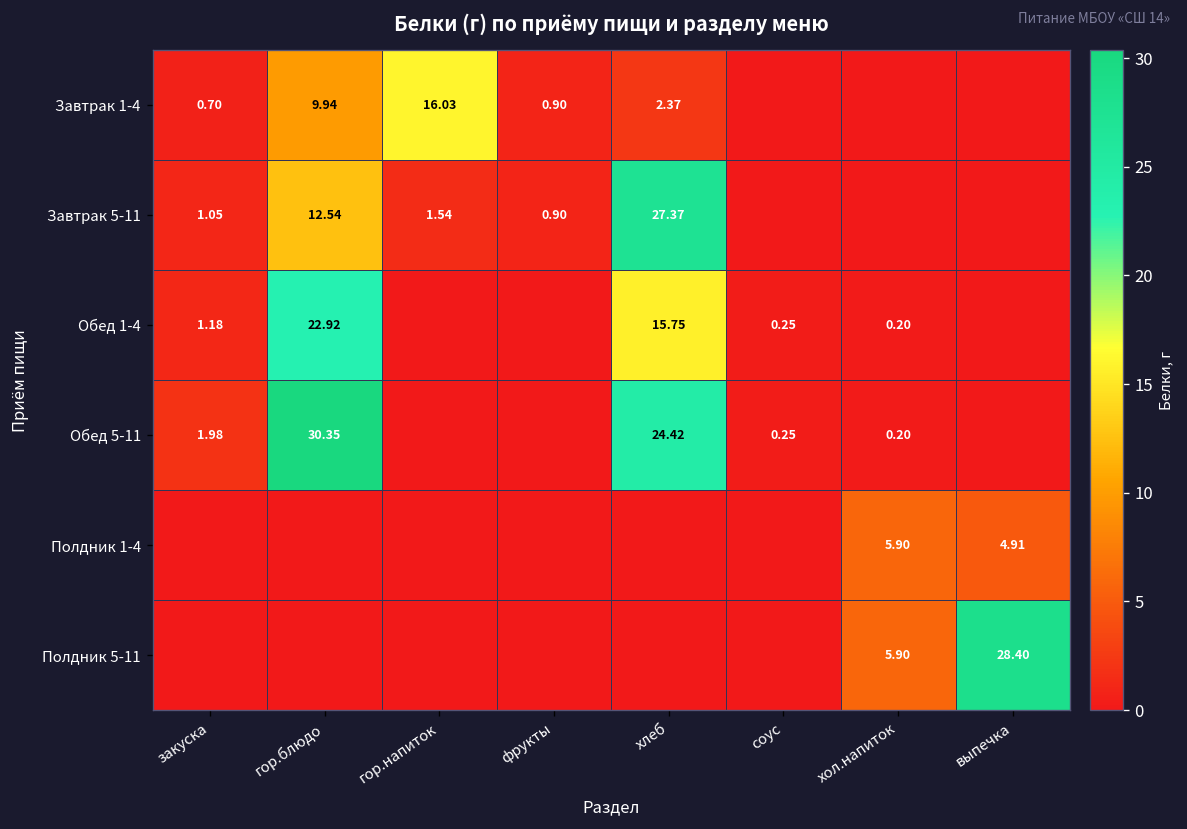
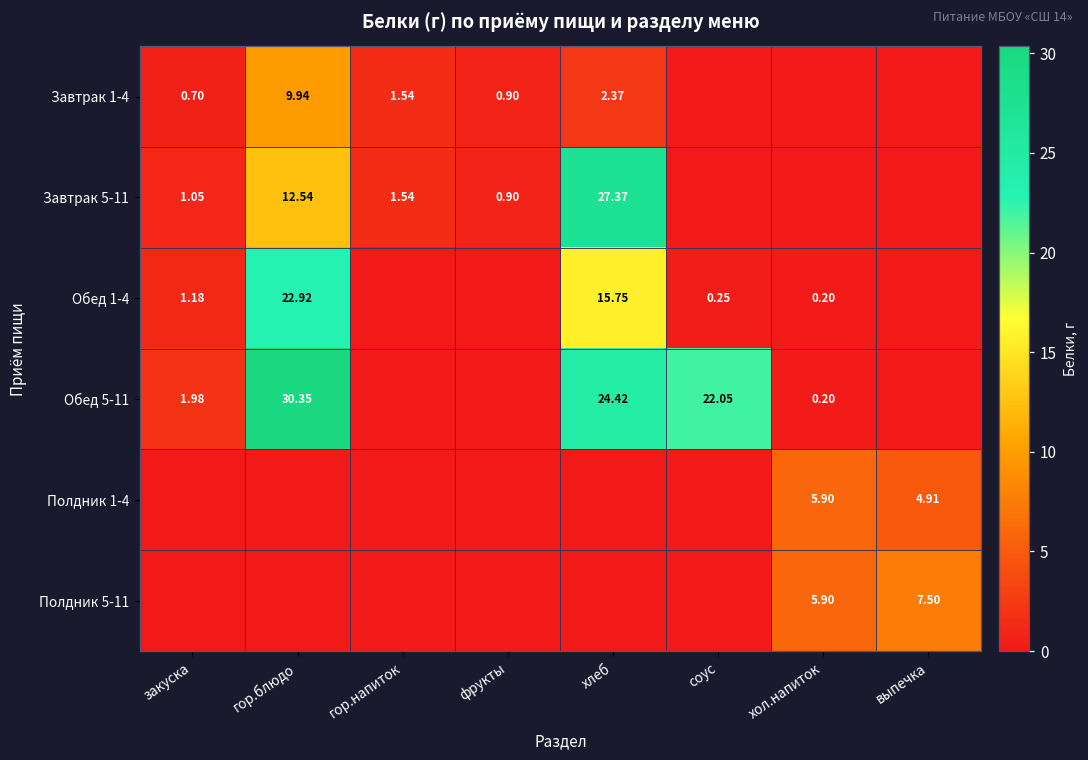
  {
    "Завтрак 1-4": {
      "закуска": 0.70,
      "гор.блюдо": 9.94,
-     "гор.напиток": 16.03,
+     "гор.напиток": 1.54,
      "фрукты": 0.90,
      "хлеб": 2.37
    },
    "Завтрак 5-11": {
      "закуска": 1.05,
      "гор.блюдо": 12.54,
      "гор.напиток": 1.54,
      "фрукты": 0.90,
      "хлеб": 27.37
    },
    "Обед 1-4": {
      "закуска": 1.18,
      "гор.блюдо": 22.92,
      "хлеб": 15.75,
      "соус": 0.25,
      "хол.напиток": 0.20
    },
    "Обед 5-11": {
      "закуска": 1.98,
      "гор.блюдо": 30.35,
      "хлеб": 24.42,
-     "соус": 0.25,
+     "соус": 22.05,
      "хол.напиток": 0.20
    },
    "Полдник 1-4": {
      "хол.напиток": 5.90,
      "выпечка": 4.91
    },
    "Полдник 5-11": {
      "хол.напиток": 5.90,
-     "выпечка": 28.40
+     "выпечка": 7.50
    }
  }
